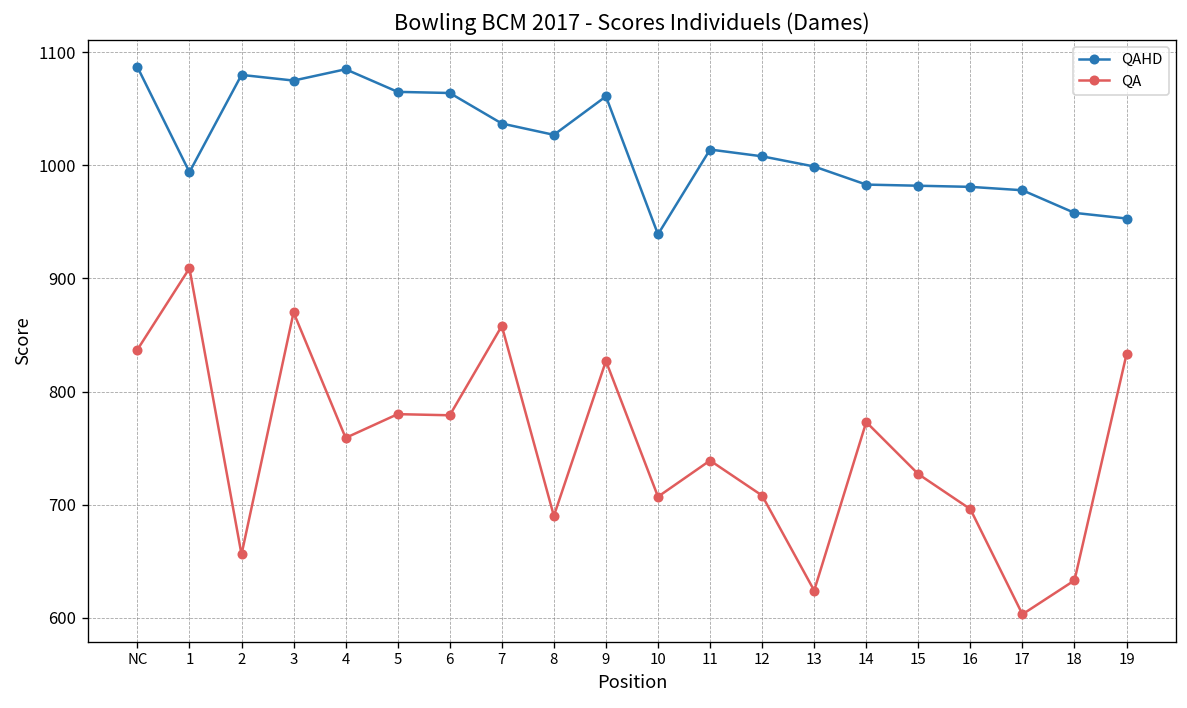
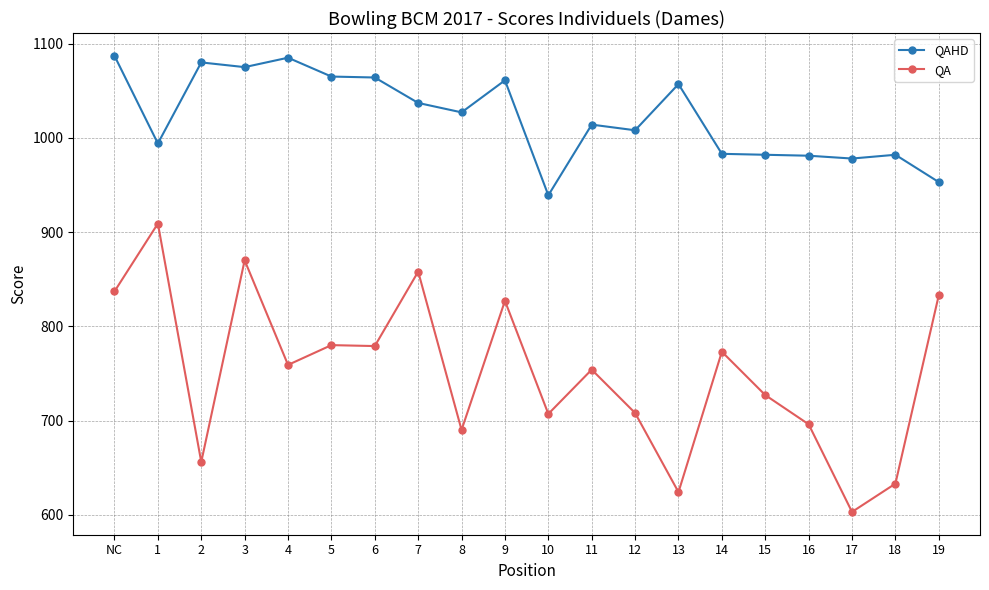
  {
    "QAHD": {
      "NC": 1090,
      "1": 990,
      "2": 1080,
      "3": 1080,
      "4": 1090,
      "5": 1070,
      "6": 1060,
      "7": 1040,
      "8": 1030,
      "9": 1060,
      "10": 940,
      "11": 1010,
      "12": 1010,
-     "13": 1000,
+     "13": 1060,
      "14": 980,
      "15": 980,
      "16": 980,
      "17": 980,
-     "18": 960,
+     "18": 980,
      "19": 950
    },
    "QA": {
      "NC": 840,
      "1": 910,
      "2": 660,
      "3": 870,
      "4": 760,
      "5": 780,
      "6": 780,
      "7": 860,
      "8": 690,
      "9": 830,
      "10": 710,
-     "11": 740,
+     "11": 750,
      "12": 710,
      "13": 620,
      "14": 770,
      "15": 730,
      "16": 700,
      "17": 600,
      "18": 630,
      "19": 830
    }
  }
